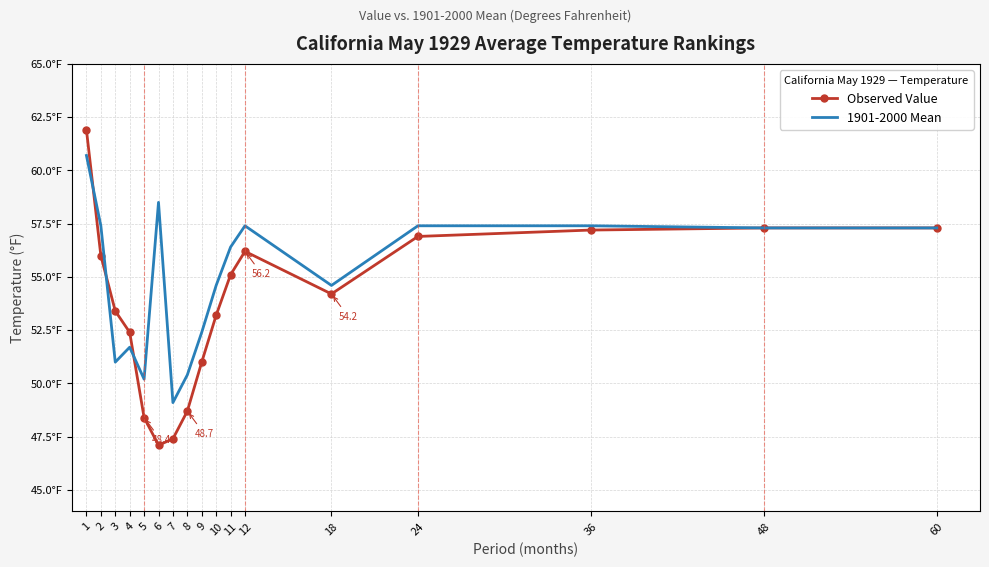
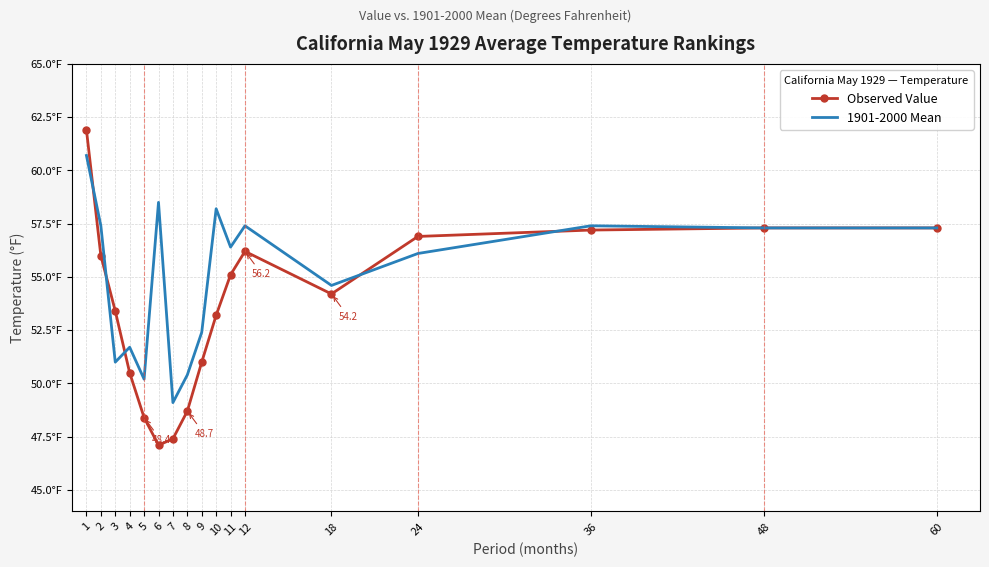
  {
    "Observed Value": {
      "1": "61.9°F",
      "2": "56.0°F",
      "3": "53.4°F",
-     "4": "52.4°F",
+     "4": "50.5°F",
      "7": "47.4°F",
      "9": "51.0°F",
      "10": "53.2°F",
      "11": "55.1°F",
      "24": "56.9°F",
      "36": "57.2°F"
    },
    "1901-2000 Mean": {
      "1": "60.7°F",
      "2": "57.4°F",
      "3": "51.0°F",
      "4": "51.7°F",
      "5": "50.2°F",
      "6": "58.5°F",
      "7": "49.1°F",
      "8": "50.4°F",
      "9": "52.4°F",
-     "10": "54.6°F",
+     "10": "58.2°F",
      "11": "56.4°F",
      "12": "57.4°F",
      "18": "54.6°F",
-     "24": "57.4°F",
+     "24": "56.1°F",
      "36": "57.4°F"
    }
  }
